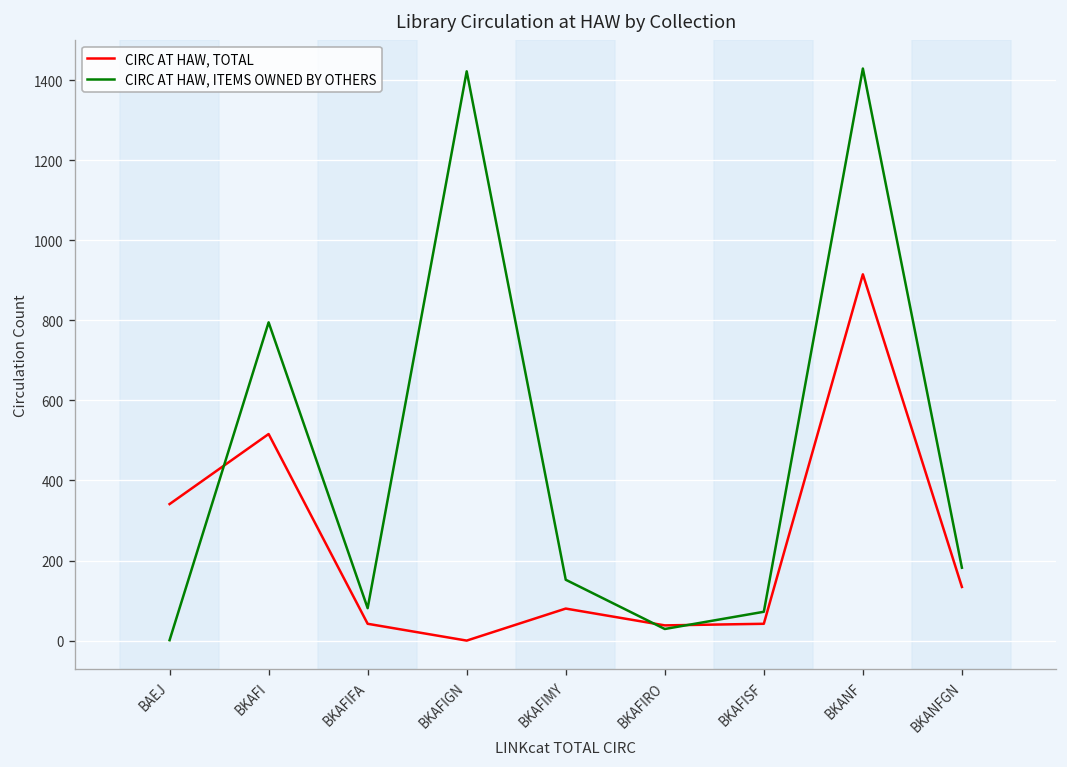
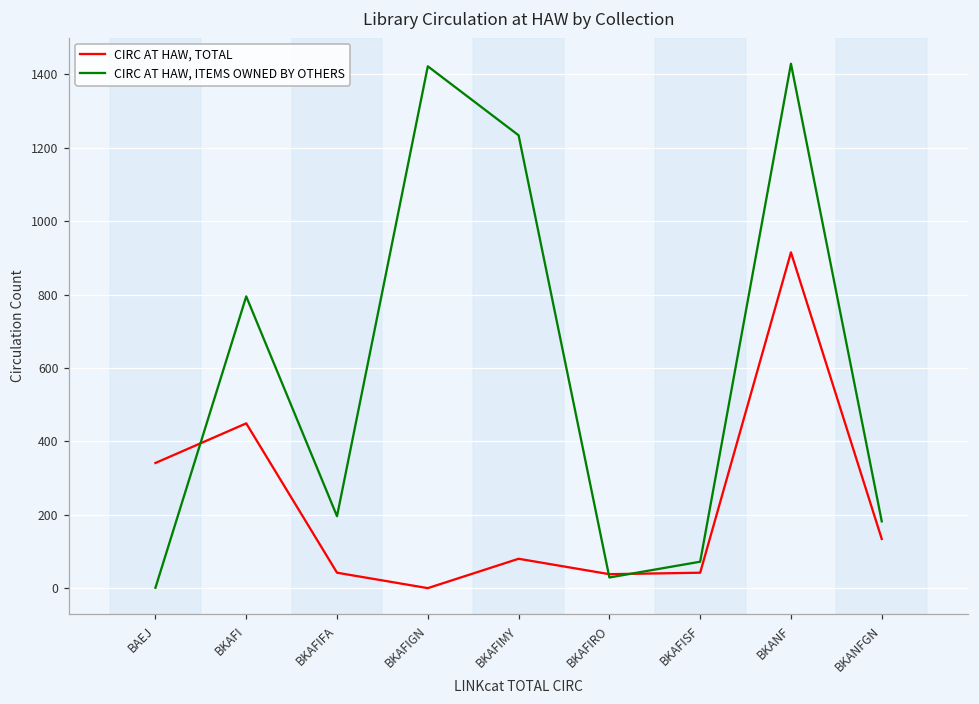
  {
    "CIRC AT HAW, TOTAL": {
      "BAEJ": 340,
-     "BKAFI": 520,
+     "BKAFI": 450,
      "BKAFIFA": 40,
      "BKAFIGN": 0,
      "BKAFIMY": 80,
      "BKAFIRO": 40,
      "BKAFISF": 40,
      "BKANF": 920,
      "BKANFGN": 130
    },
    "CIRC AT HAW, ITEMS OWNED BY OTHERS": {
      "BAEJ": 0,
      "BKAFI": 800,
-     "BKAFIFA": 80,
+     "BKAFIFA": 200,
      "BKAFIGN": 1420,
-     "BKAFIMY": 150,
+     "BKAFIMY": 1230,
      "BKAFIRO": 30,
      "BKAFISF": 70,
      "BKANF": 1430,
      "BKANFGN": 180
    }
  }
